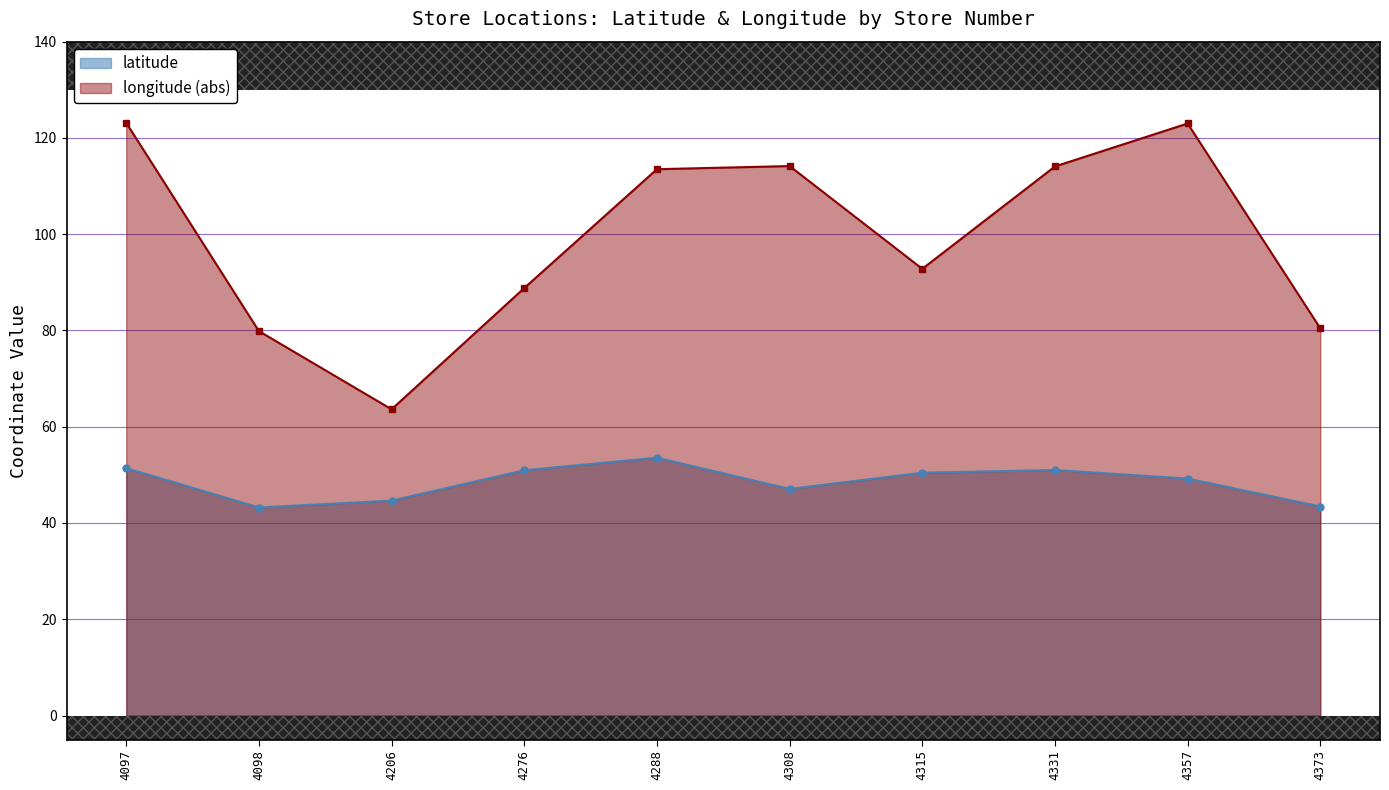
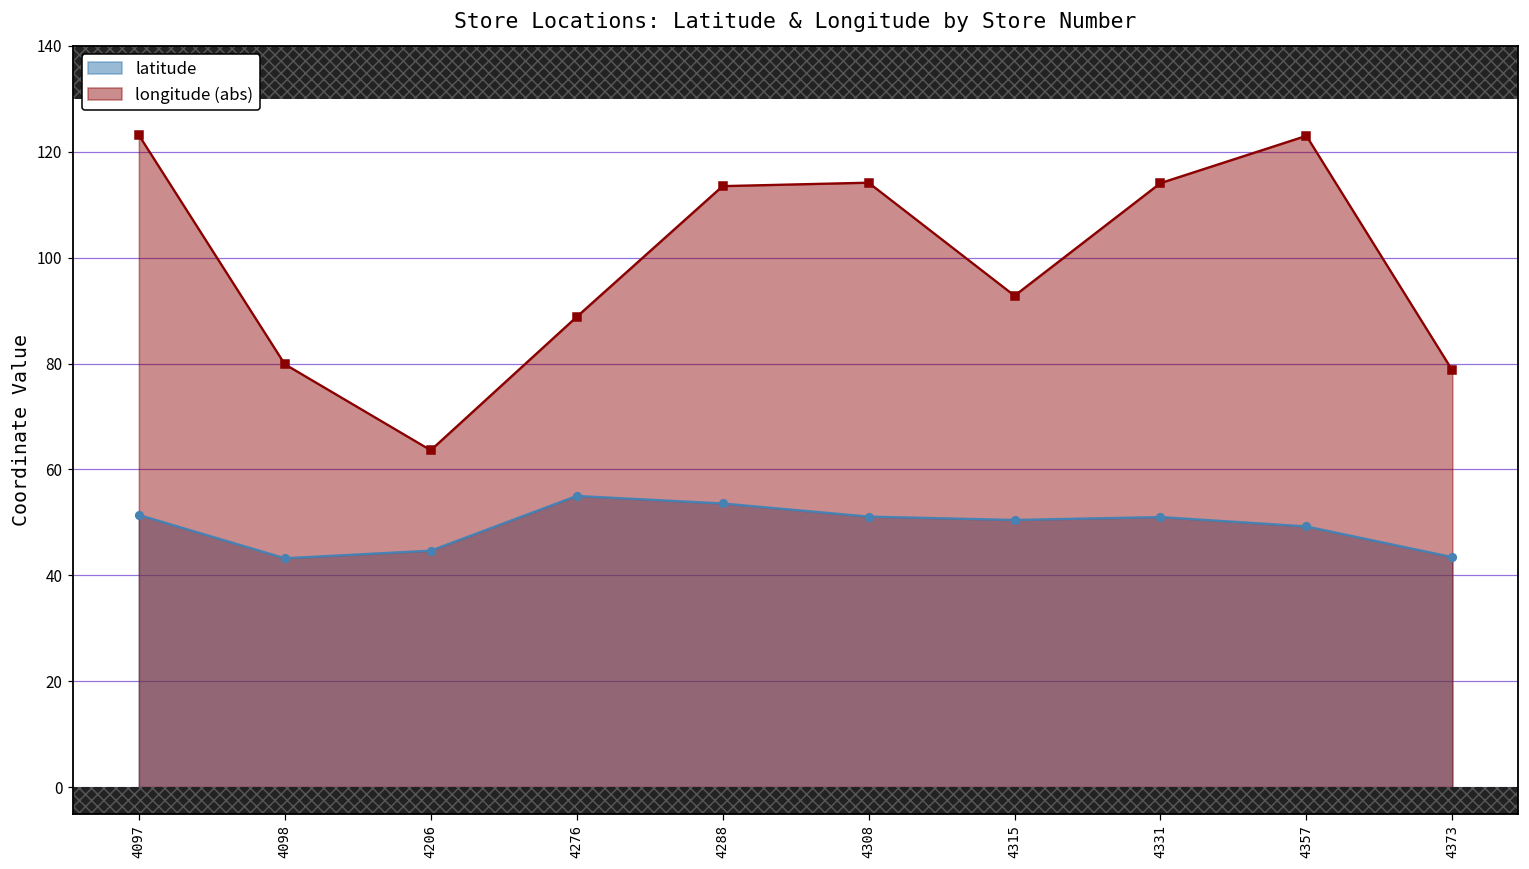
  {
    "latitude": {
      "4097": 51,
      "4098": 43,
      "4206": 45,
-     "4276": 51,
+     "4276": 55,
      "4288": 54,
-     "4308": 47,
+     "4308": 51,
      "4315": 50,
      "4331": 51,
      "4357": 49,
      "4373": 43
    },
    "longitude (abs)": {
      "4097": 123,
      "4098": 80,
      "4206": 64,
      "4276": 89,
      "4288": 114,
      "4308": 114,
      "4315": 93,
      "4331": 114,
      "4357": 123,
-     "4373": 80
+     "4373": 79
    }
  }
